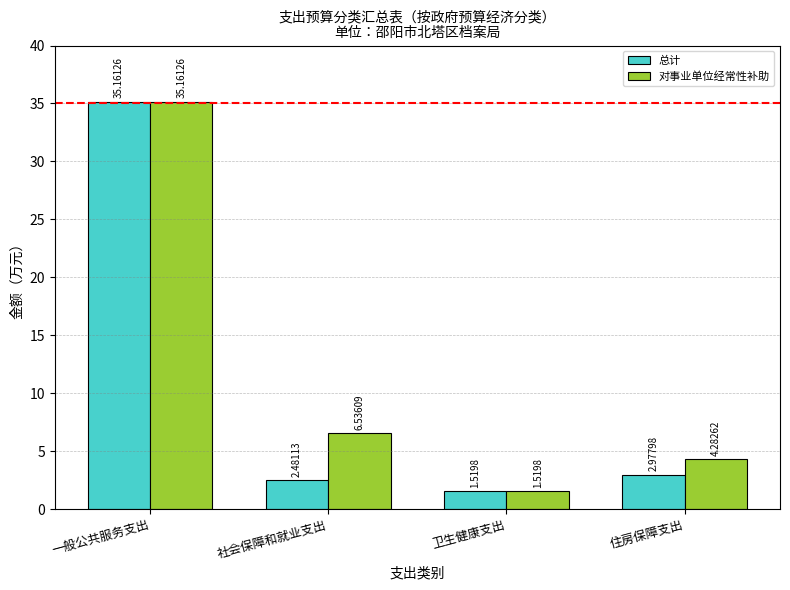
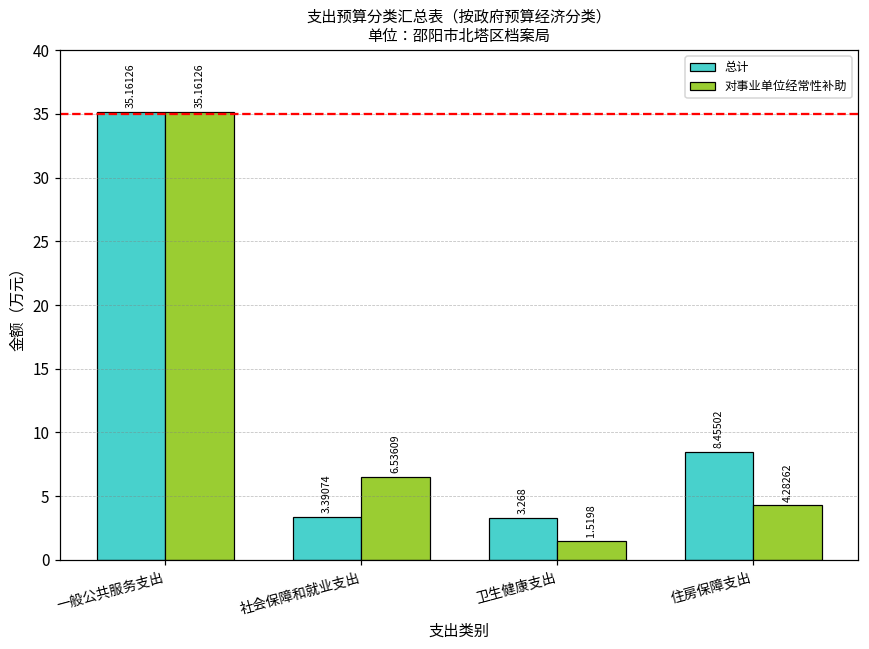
  {
    "总计": {
      "一般公共服务支出": 35.16126,
-     "社会保障和就业支出": 2.48113,
-     "卫生健康支出": 1.5198,
-     "住房保障支出": 2.97798
+     "社会保障和就业支出": 3.39074,
+     "卫生健康支出": 3.268,
+     "住房保障支出": 8.45502
    },
    "对事业单位经常性补助": {
      "一般公共服务支出": 35.16126,
      "社会保障和就业支出": 6.53609,
      "卫生健康支出": 1.5198,
      "住房保障支出": 4.28262
    }
  }
